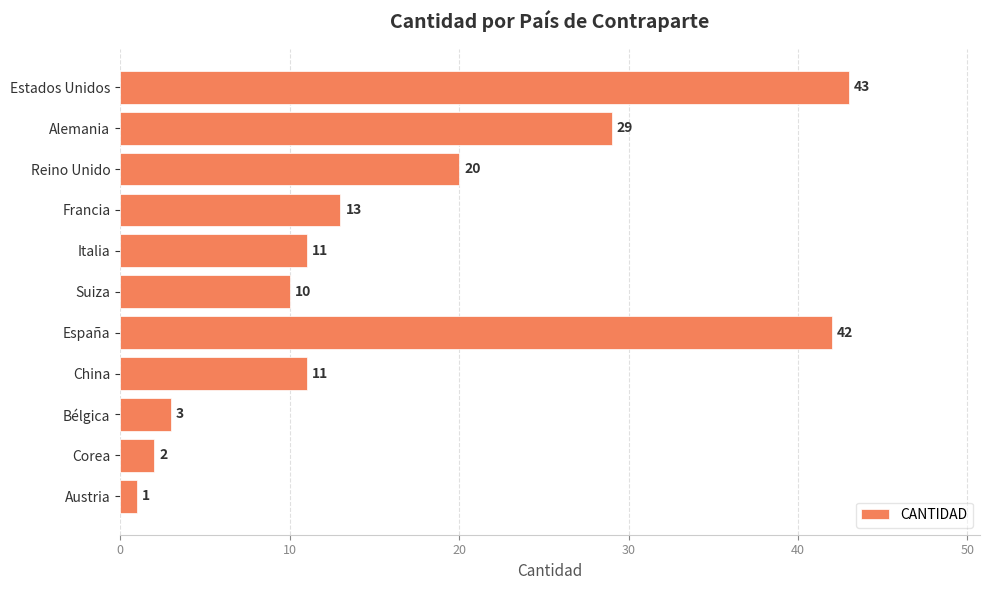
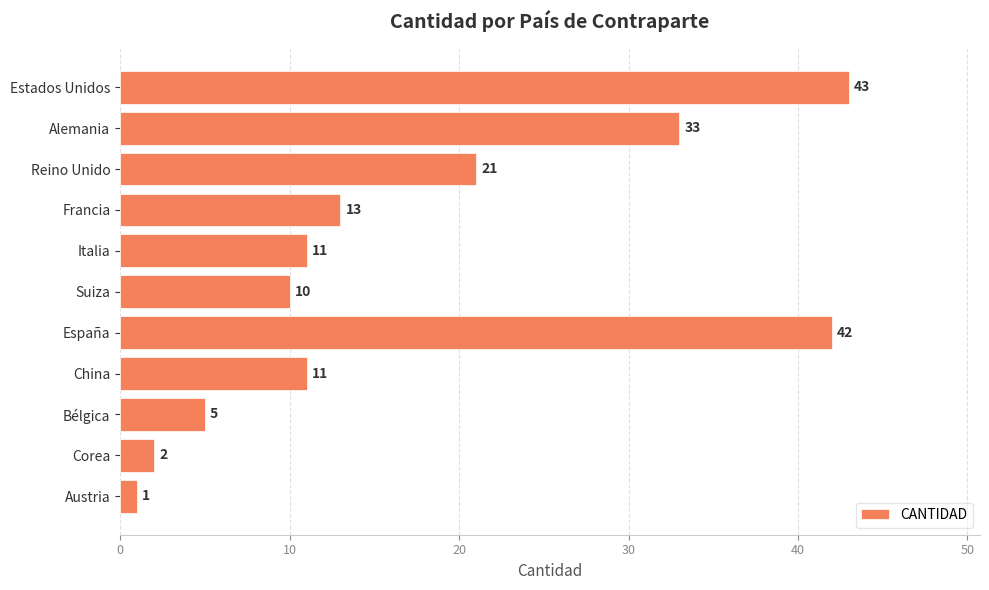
  {
    "Estados Unidos": 43,
-   "Alemania": 29,
-   "Reino Unido": 20,
+   "Alemania": 33,
+   "Reino Unido": 21,
    "Francia": 13,
    "Italia": 11,
    "Suiza": 10,
    "España": 42,
    "China": 11,
-   "Bélgica": 3,
+   "Bélgica": 5,
    "Corea": 2,
    "Austria": 1
  }
